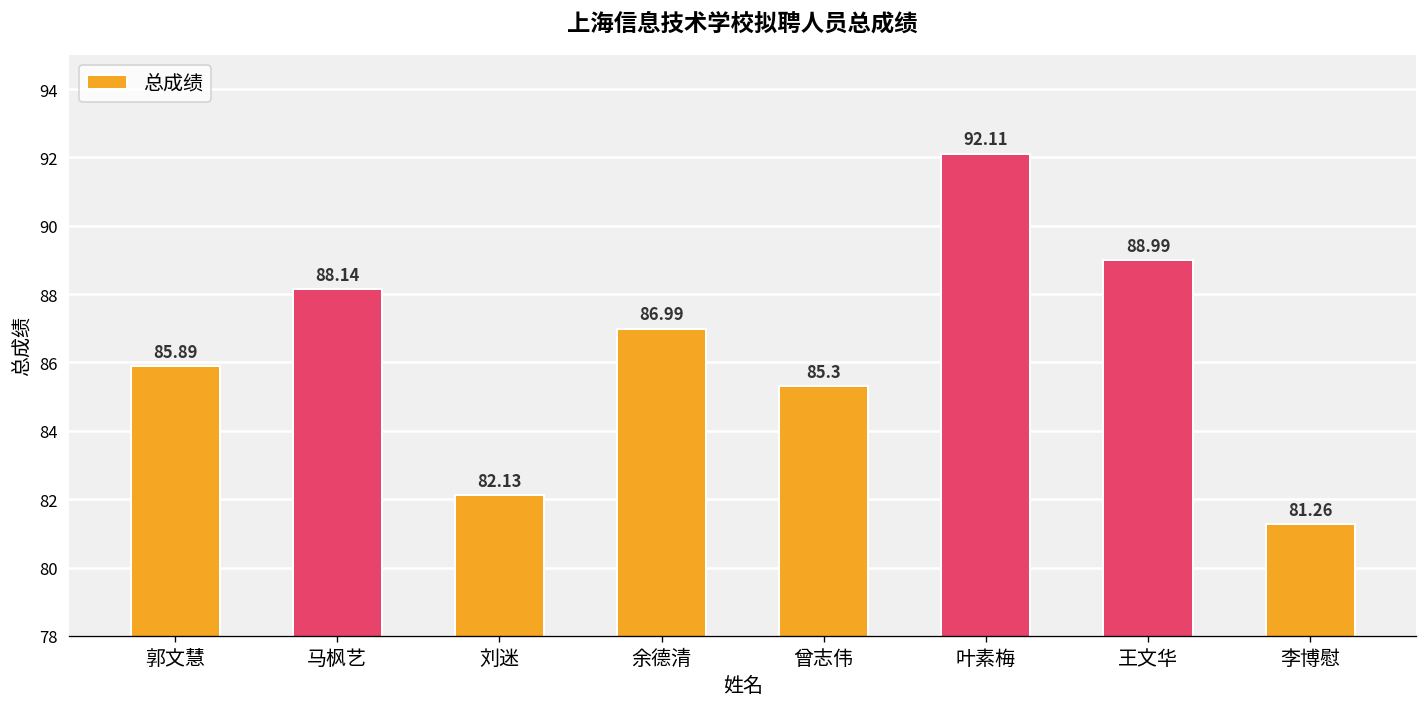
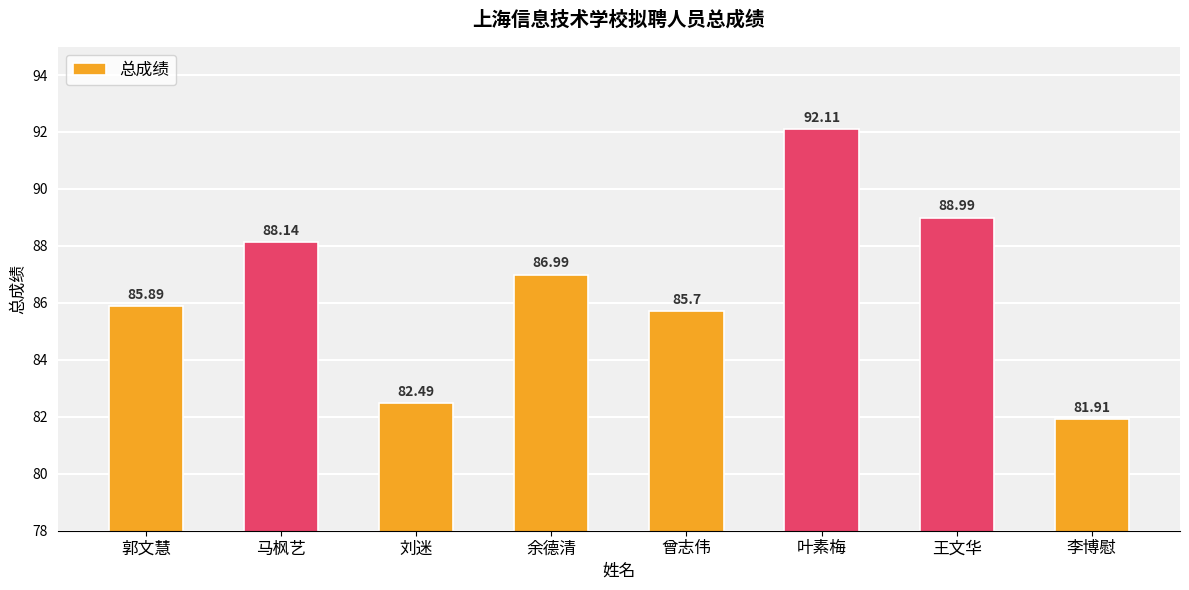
  {
    "郭文慧": 85.89,
    "马枫艺": 88.14,
-   "刘迷": 82.13,
+   "刘迷": 82.49,
    "余德清": 86.99,
-   "曾志伟": 85.3,
+   "曾志伟": 85.7,
    "叶素梅": 92.11,
    "王文华": 88.99,
-   "李博慰": 81.26
+   "李博慰": 81.91
  }
